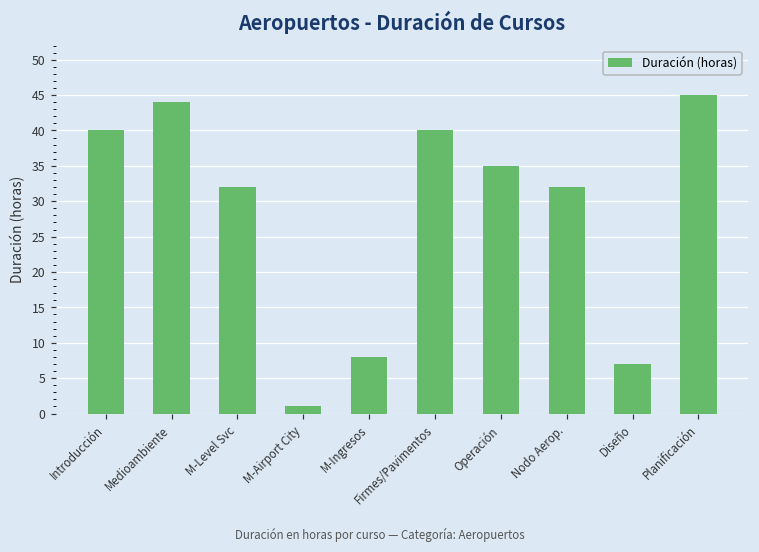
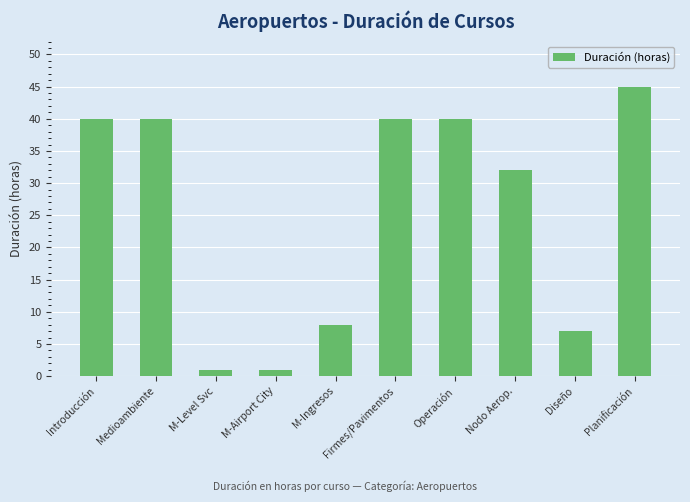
  {
    "Introducción": 40,
-   "Medioambiente": 44,
-   "M-Level Svc": 32,
+   "Medioambiente": 40,
+   "M-Level Svc": 1,
    "M-Airport City": 1,
    "M-Ingresos": 8,
    "Firmes/Pavimentos": 40,
-   "Operación": 35,
+   "Operación": 40,
    "Nodo Aerop.": 32,
    "Diseño": 7,
    "Planificación": 45
  }
